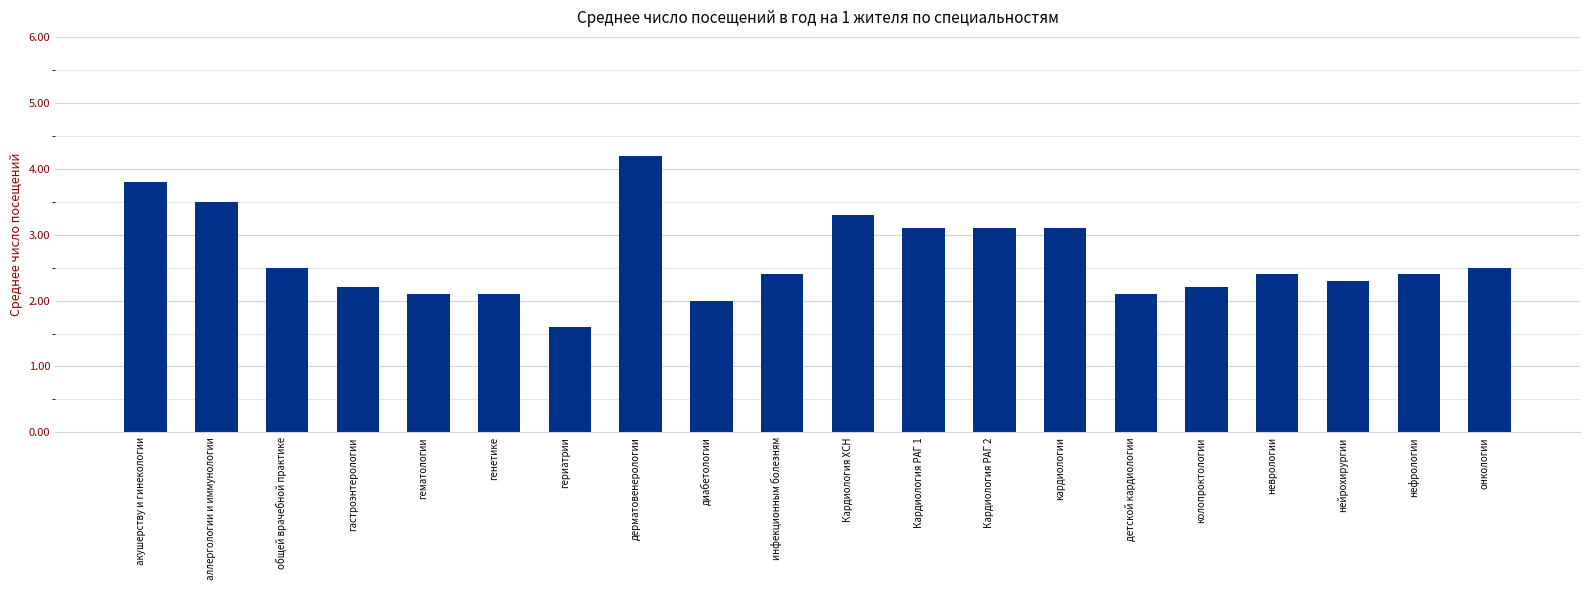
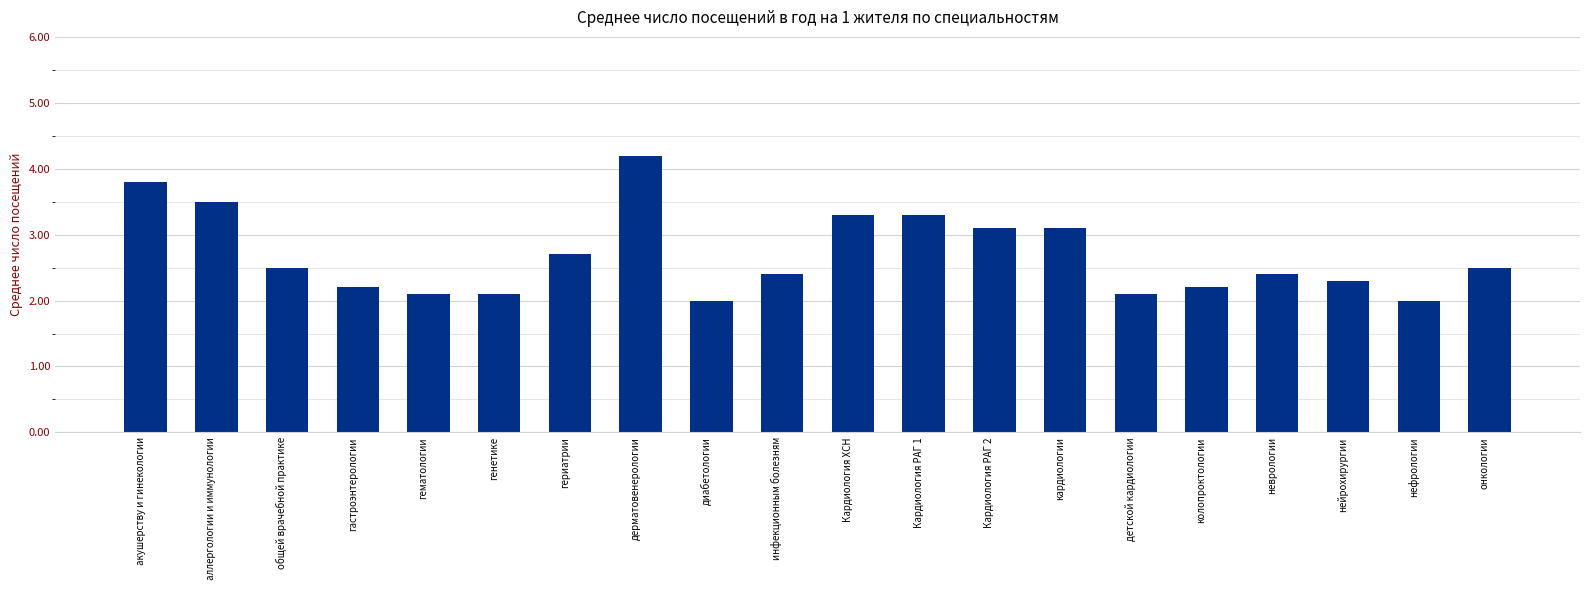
  {
    "акушерству и гинекологии": 3.8,
    "аллергологии и иммунологии": 3.5,
    "общей врачебной практике": 2.5,
    "гастроэнтерологии": 2.2,
    "гематологии": 2.1,
    "генетике": 2.1,
-   "гериатрии": 1.6,
+   "гериатрии": 2.7,
    "дерматовенерологии": 4.2,
    "диабетологии": 2.0,
    "инфекционным болезням": 2.4,
    "Кардиология ХСН": 3.3,
-   "Кардиология РАГ 1": 3.1,
+   "Кардиология РАГ 1": 3.3,
    "Кардиология РАГ 2": 3.1,
    "кардиологии": 3.1,
    "детской кардиологии": 2.1,
    "колопроктологии": 2.2,
    "неврологии": 2.4,
    "нейрохирургии": 2.3,
-   "нефрологии": 2.4,
+   "нефрологии": 2.0,
    "онкологии": 2.5
  }
